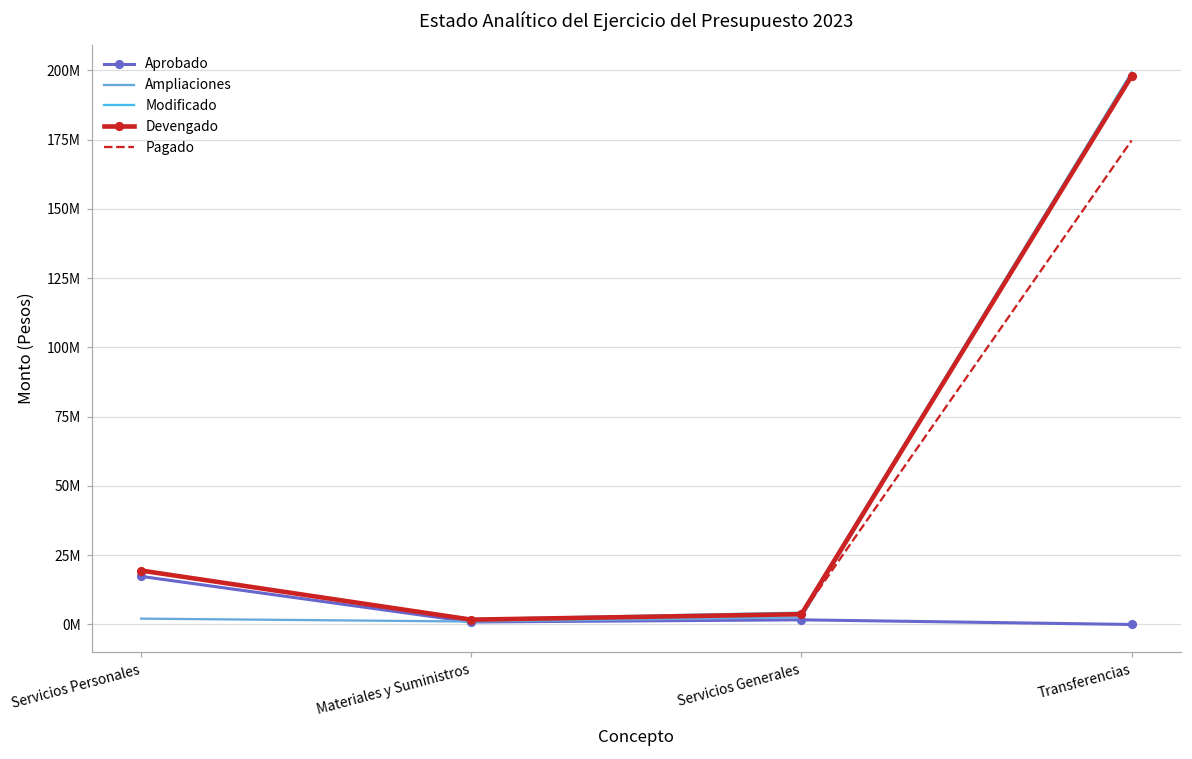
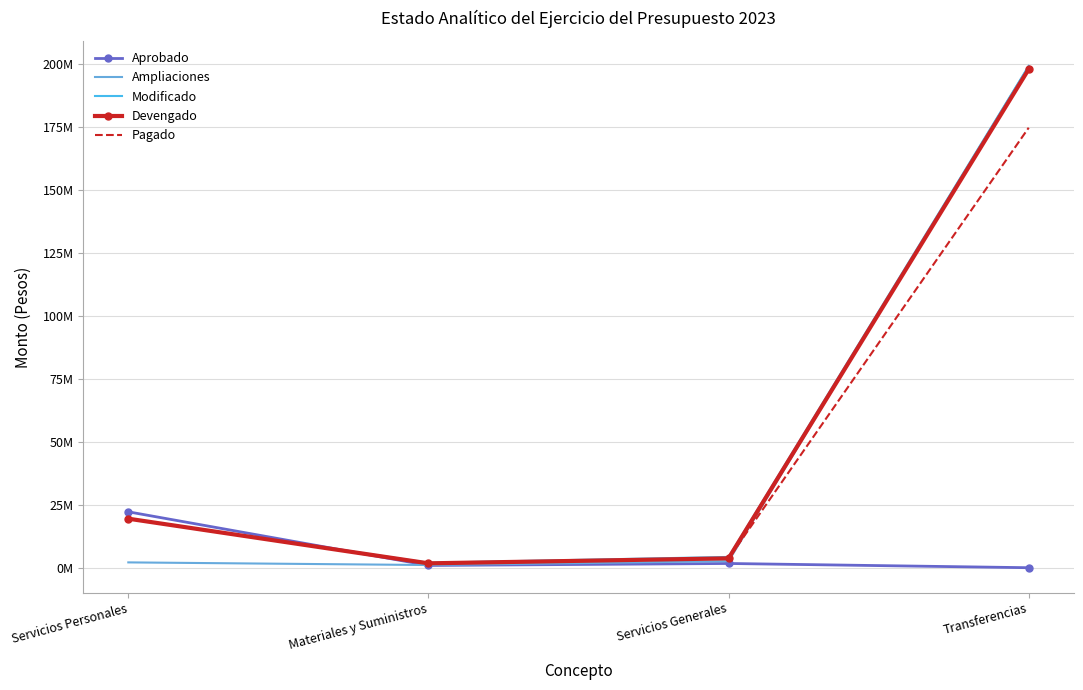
  {
    "Aprobado": {
-     "Servicios Personales": 17000000,
+     "Servicios Personales": 22000000,
      "Transferencias": 0
    }
  }
